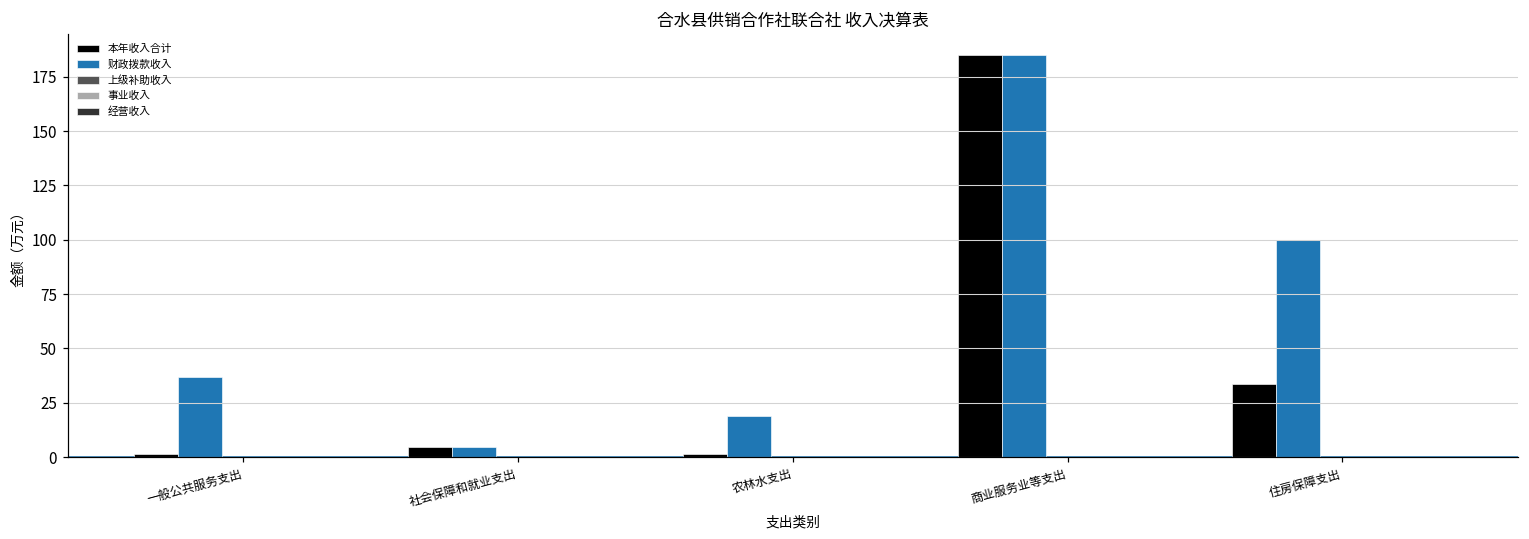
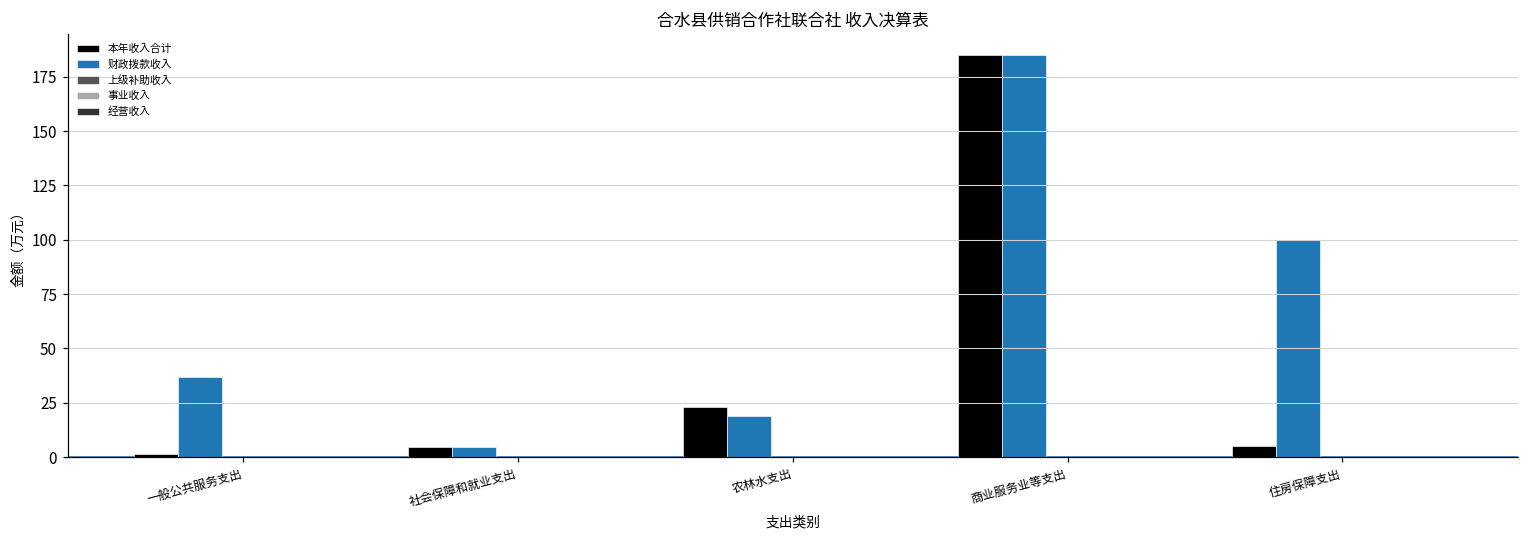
  {
    "本年收入合计": {
      "一般公共服务支出": 2,
      "社会保障和就业支出": 5,
-     "农林水支出": 1,
+     "农林水支出": 23,
      "商业服务业等支出": 185,
-     "住房保障支出": 34
+     "住房保障支出": 5
    },
    "财政拨款收入": {
      "一般公共服务支出": 37,
      "社会保障和就业支出": 5,
      "农林水支出": 19,
      "商业服务业等支出": 185,
      "住房保障支出": 100
    },
    "事业收入": {
      "一般公共服务支出": 0,
      "社会保障和就业支出": 0,
      "农林水支出": 0,
      "商业服务业等支出": 0,
      "住房保障支出": 0
    }
  }
